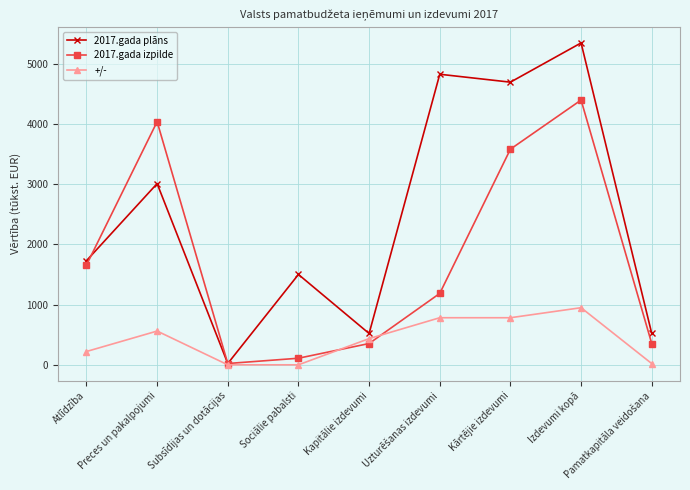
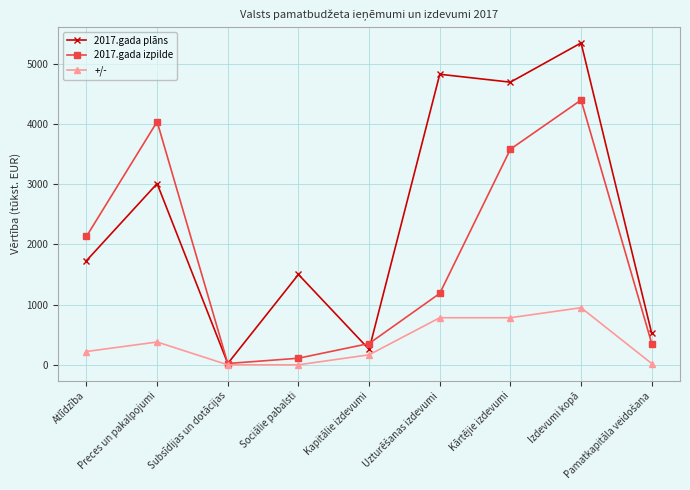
  {
    "2017.gada plāns": {
      "Atlīdzība": 1700,
      "Preces un pakalpojumi": 3000,
      "Sociālie pabalsti": 1500,
-     "Kapitālie izdevumi": 500,
+     "Kapitālie izdevumi": 300,
      "Uzturēšanas izdevumi": 4800,
      "Kārtējie izdevumi": 4700,
      "Izdevumi kopā": 5300,
      "Pamatkapitāla veidošana": 500
    },
    "2017.gada izpilde": {
-     "Atlīdzība": 1700,
+     "Atlīdzība": 2100,
      "Preces un pakalpojumi": 4000,
      "Sociālie pabalsti": 100,
      "Kapitālie izdevumi": 400,
      "Uzturēšanas izdevumi": 1200,
      "Kārtējie izdevumi": 3600,
      "Izdevumi kopā": 4400,
      "Pamatkapitāla veidošana": 400
    },
    "+/-": {
      "Atlīdzība": 200,
-     "Preces un pakalpojumi": 600,
+     "Preces un pakalpojumi": 400,
      "Sociālie pabalsti": 0,
-     "Kapitālie izdevumi": 400,
+     "Kapitālie izdevumi": 200,
      "Uzturēšanas izdevumi": 800,
      "Kārtējie izdevumi": 800,
      "Izdevumi kopā": 900,
      "Pamatkapitāla veidošana": 0
    }
  }
